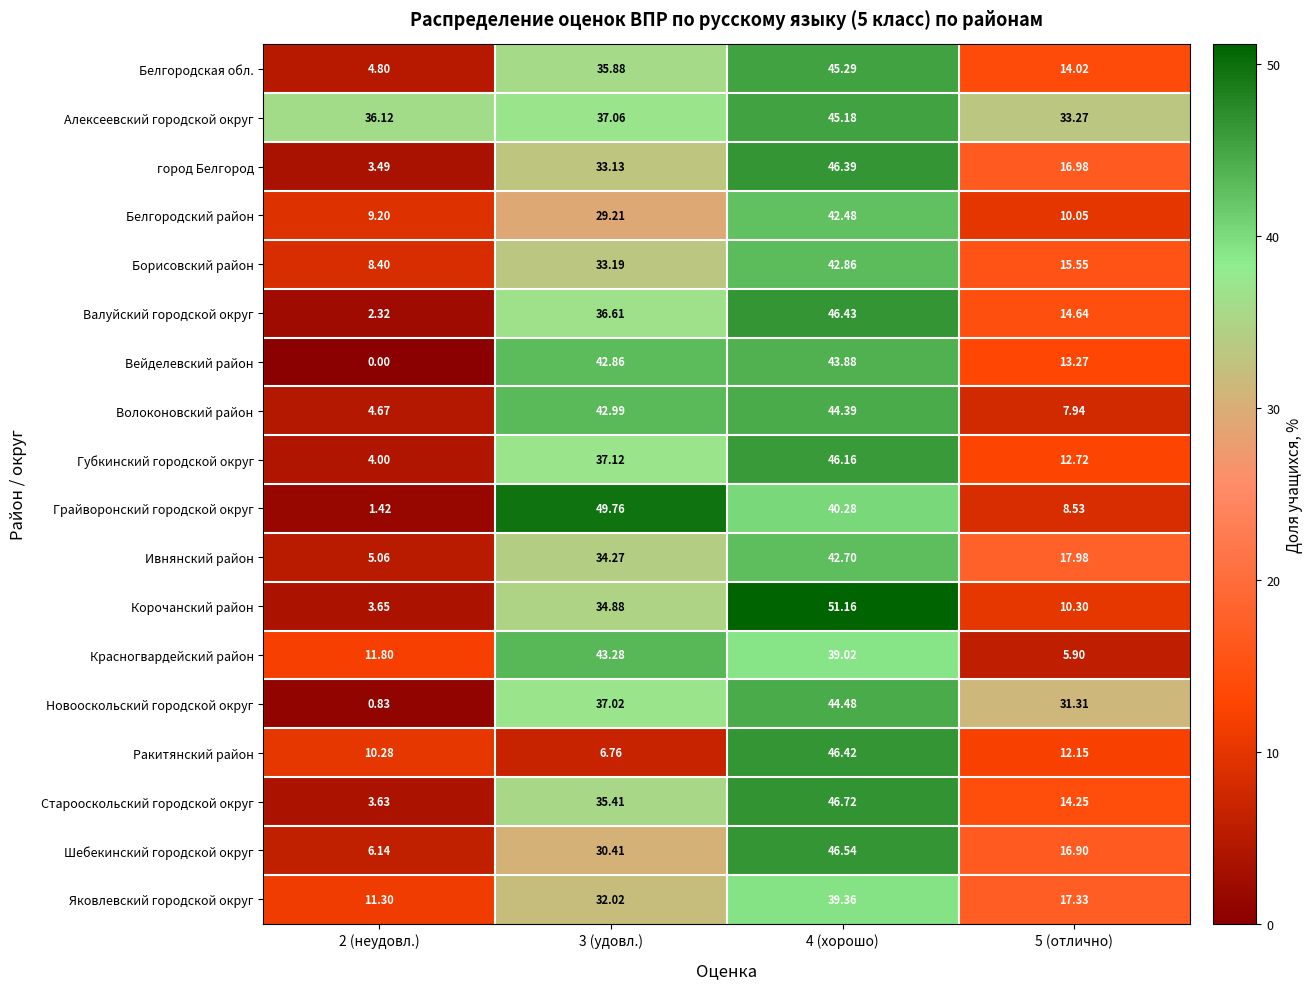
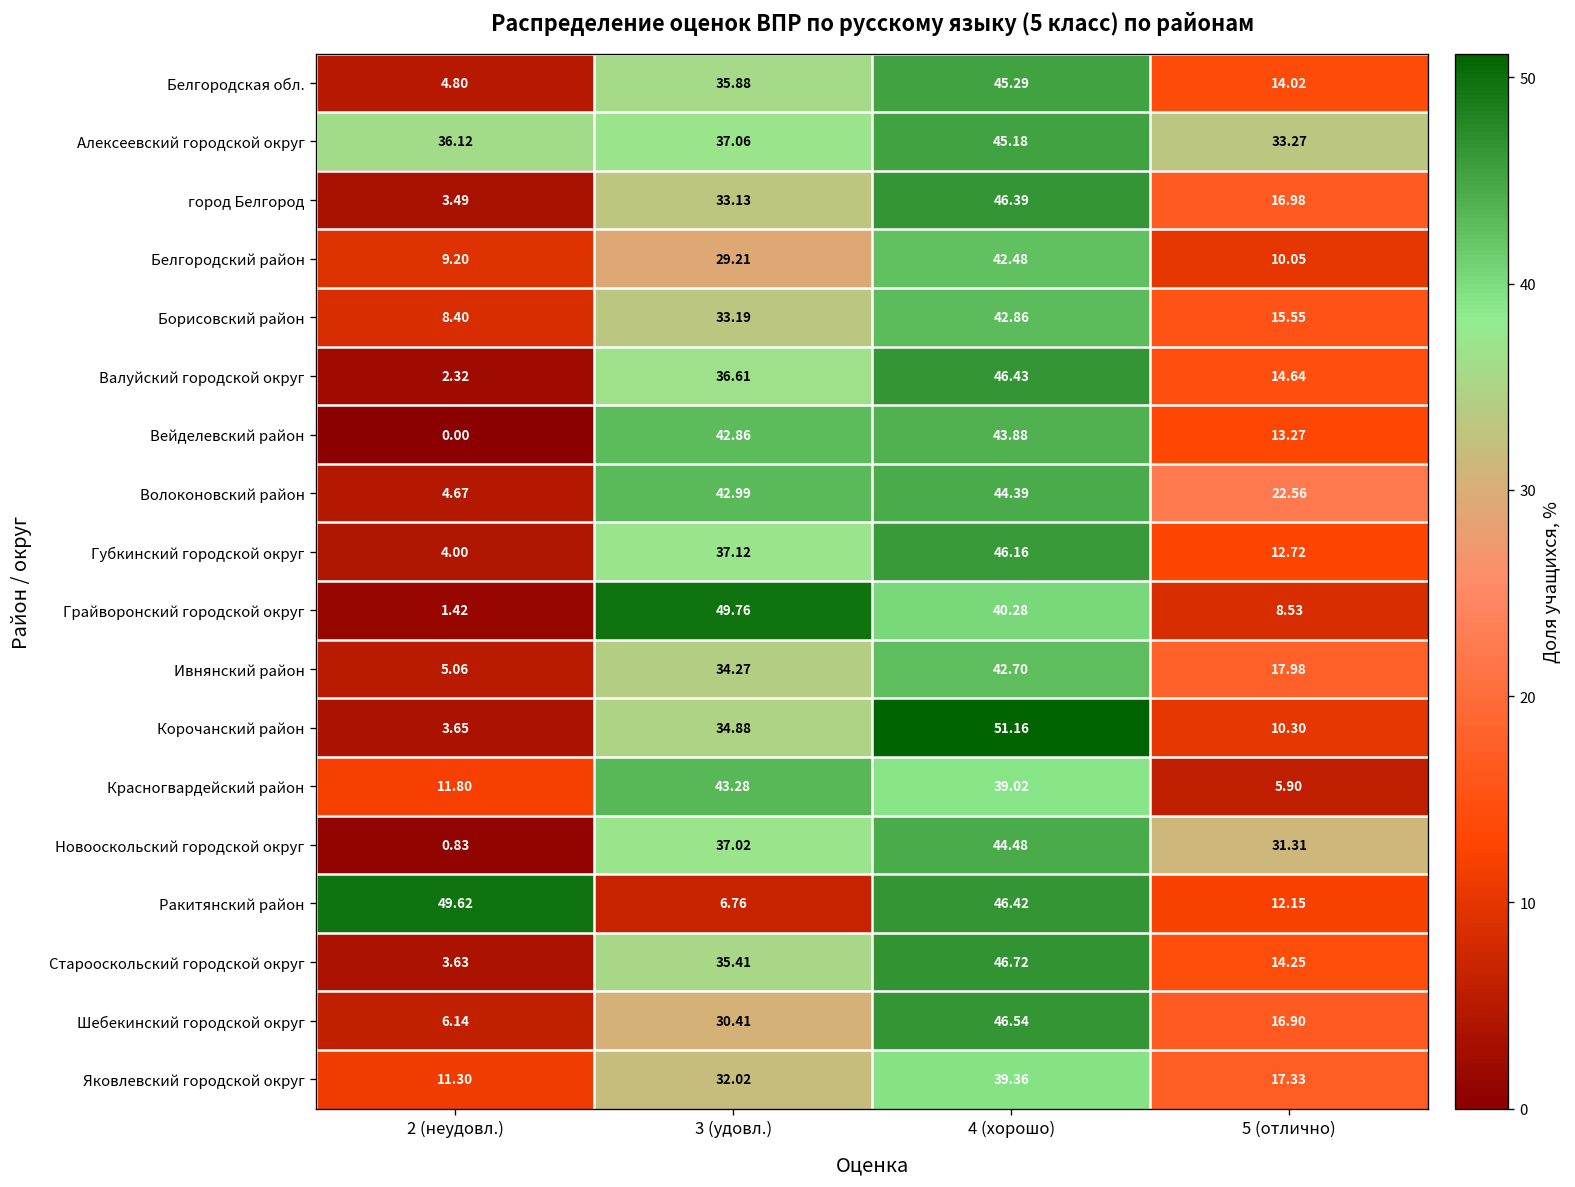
  {
    "Белгородская обл.": {
      "2 (неудовл.)": 4.80,
      "3 (удовл.)": 35.88,
      "4 (хорошо)": 45.29,
      "5 (отлично)": 14.02
    },
    "Алексеевский городской округ": {
      "2 (неудовл.)": 36.12,
      "3 (удовл.)": 37.06,
      "4 (хорошо)": 45.18,
      "5 (отлично)": 33.27
    },
    "город Белгород": {
      "2 (неудовл.)": 3.49,
      "3 (удовл.)": 33.13,
      "4 (хорошо)": 46.39,
      "5 (отлично)": 16.98
    },
    "Белгородский район": {
      "2 (неудовл.)": 9.20,
      "3 (удовл.)": 29.21,
      "4 (хорошо)": 42.48,
      "5 (отлично)": 10.05
    },
    "Борисовский район": {
      "2 (неудовл.)": 8.40,
      "3 (удовл.)": 33.19,
      "4 (хорошо)": 42.86,
      "5 (отлично)": 15.55
    },
    "Валуйский городской округ": {
      "2 (неудовл.)": 2.32,
      "3 (удовл.)": 36.61,
      "4 (хорошо)": 46.43,
      "5 (отлично)": 14.64
    },
    "Вейделевский район": {
      "2 (неудовл.)": 0.00,
      "3 (удовл.)": 42.86,
      "4 (хорошо)": 43.88,
      "5 (отлично)": 13.27
    },
    "Волоконовский район": {
      "2 (неудовл.)": 4.67,
      "3 (удовл.)": 42.99,
      "4 (хорошо)": 44.39,
-     "5 (отлично)": 7.94
+     "5 (отлично)": 22.56
    },
    "Губкинский городской округ": {
      "2 (неудовл.)": 4.00,
      "3 (удовл.)": 37.12,
      "4 (хорошо)": 46.16,
      "5 (отлично)": 12.72
    },
    "Грайворонский городской округ": {
      "2 (неудовл.)": 1.42,
      "3 (удовл.)": 49.76,
      "4 (хорошо)": 40.28,
      "5 (отлично)": 8.53
    },
    "Ивнянский район": {
      "2 (неудовл.)": 5.06,
      "3 (удовл.)": 34.27,
      "4 (хорошо)": 42.70,
      "5 (отлично)": 17.98
    },
    "Корочанский район": {
      "2 (неудовл.)": 3.65,
      "3 (удовл.)": 34.88,
      "4 (хорошо)": 51.16,
      "5 (отлично)": 10.30
    },
    "Красногвардейский район": {
      "2 (неудовл.)": 11.80,
      "3 (удовл.)": 43.28,
      "4 (хорошо)": 39.02,
      "5 (отлично)": 5.90
    },
    "Новооскольский городской округ": {
      "2 (неудовл.)": 0.83,
      "3 (удовл.)": 37.02,
      "4 (хорошо)": 44.48,
      "5 (отлично)": 31.31
    },
    "Ракитянский район": {
-     "2 (неудовл.)": 10.28,
+     "2 (неудовл.)": 49.62,
      "3 (удовл.)": 6.76,
      "4 (хорошо)": 46.42,
      "5 (отлично)": 12.15
    },
    "Старооскольский городской округ": {
      "2 (неудовл.)": 3.63,
      "3 (удовл.)": 35.41,
      "4 (хорошо)": 46.72,
      "5 (отлично)": 14.25
    },
    "Шебекинский городской округ": {
      "2 (неудовл.)": 6.14,
      "3 (удовл.)": 30.41,
      "4 (хорошо)": 46.54,
      "5 (отлично)": 16.90
    },
    "Яковлевский городской округ": {
      "2 (неудовл.)": 11.30,
      "3 (удовл.)": 32.02,
      "4 (хорошо)": 39.36,
      "5 (отлично)": 17.33
    }
  }
